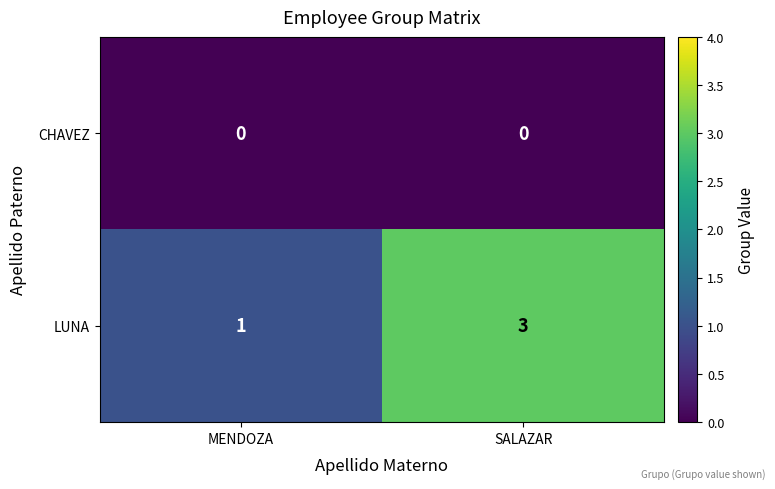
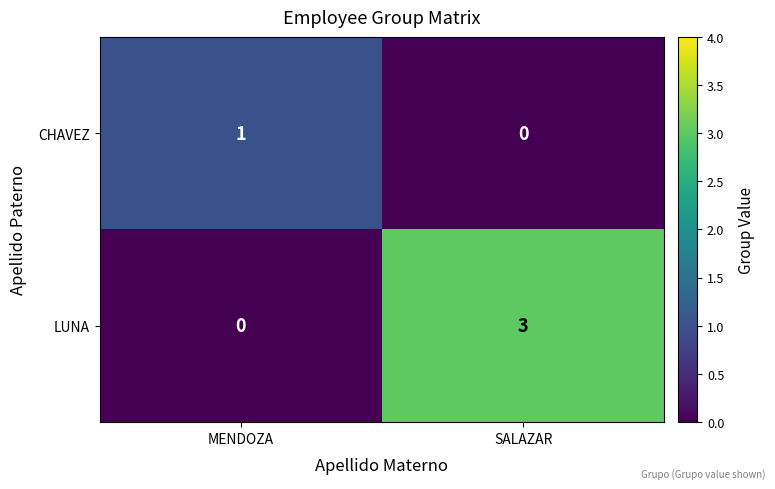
  {
    "CHAVEZ": {
-     "MENDOZA": 0,
+     "MENDOZA": 1,
      "SALAZAR": 0
    },
    "LUNA": {
-     "MENDOZA": 1,
+     "MENDOZA": 0,
      "SALAZAR": 3
    }
  }
